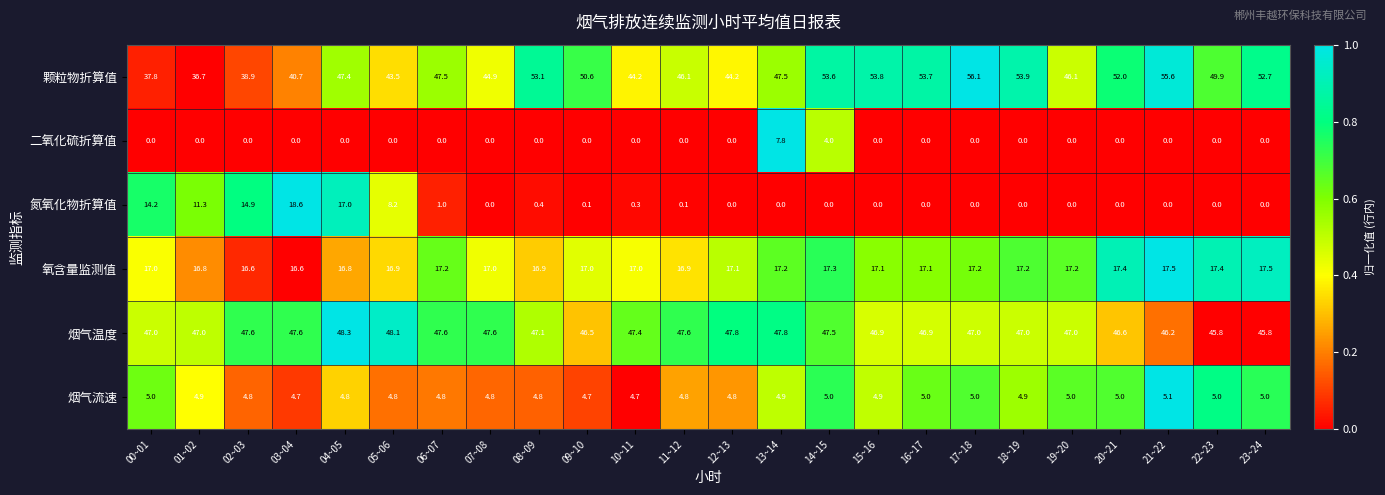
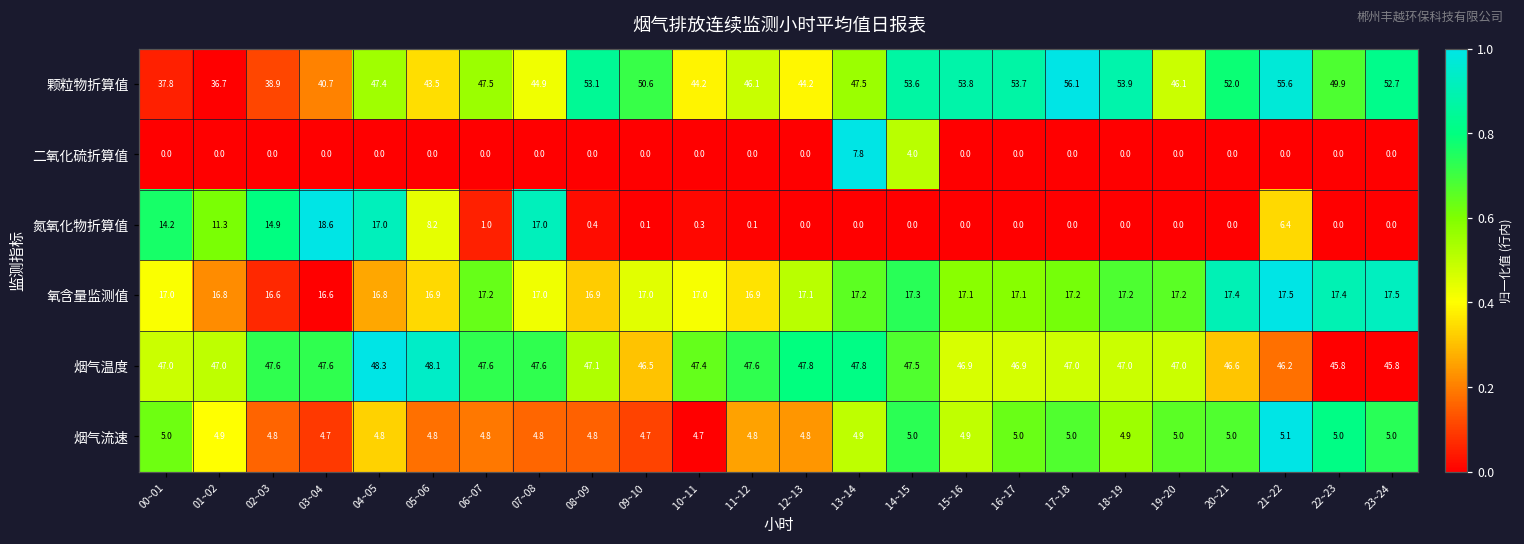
  {
    "颗粒物折算值": {
      "00~01": 37.8,
      "01~02": 36.7,
      "02~03": 38.9,
      "03~04": 40.7,
      "04~05": 47.4,
      "05~06": 43.5,
      "06~07": 47.5,
      "07~08": 44.9,
      "08~09": 53.1,
      "09~10": 50.6,
      "10~11": 44.2,
      "11~12": 46.1,
      "12~13": 44.2,
      "13~14": 47.5,
      "14~15": 53.6,
      "15~16": 53.8,
      "16~17": 53.7,
      "17~18": 56.1,
      "18~19": 53.9,
      "19~20": 46.1,
      "20~21": 52.0,
      "21~22": 55.6,
      "22~23": 49.9,
      "23~24": 52.7
    },
    "二氧化硫折算值": {
      "00~01": 0.0,
      "01~02": 0.0,
      "02~03": 0.0,
      "03~04": 0.0,
      "04~05": 0.0,
      "05~06": 0.0,
      "06~07": 0.0,
      "07~08": 0.0,
      "08~09": 0.0,
      "09~10": 0.0,
      "10~11": 0.0,
      "11~12": 0.0,
      "12~13": 0.0,
      "13~14": 7.8,
      "14~15": 4.0,
      "15~16": 0.0,
      "16~17": 0.0,
      "17~18": 0.0,
      "18~19": 0.0,
      "19~20": 0.0,
      "20~21": 0.0,
      "21~22": 0.0,
      "22~23": 0.0,
      "23~24": 0.0
    },
    "氮氧化物折算值": {
      "00~01": 14.2,
      "01~02": 11.3,
      "02~03": 14.9,
      "03~04": 18.6,
      "04~05": 17.0,
      "05~06": 8.2,
      "06~07": 1.0,
-     "07~08": 0.0,
+     "07~08": 17.0,
      "08~09": 0.4,
      "09~10": 0.1,
      "10~11": 0.3,
      "11~12": 0.1,
      "12~13": 0.0,
      "13~14": 0.0,
      "14~15": 0.0,
      "15~16": 0.0,
      "16~17": 0.0,
      "17~18": 0.0,
      "18~19": 0.0,
      "19~20": 0.0,
      "20~21": 0.0,
-     "21~22": 0.0,
+     "21~22": 6.4,
      "22~23": 0.0,
      "23~24": 0.0
    },
    "氧含量监测值": {
      "00~01": 17.0,
      "01~02": 16.8,
      "02~03": 16.6,
      "03~04": 16.6,
      "04~05": 16.8,
      "05~06": 16.9,
      "06~07": 17.2,
      "07~08": 17.0,
      "08~09": 16.9,
      "09~10": 17.0,
      "10~11": 17.0,
      "11~12": 16.9,
      "12~13": 17.1,
      "13~14": 17.2,
      "14~15": 17.3,
      "15~16": 17.1,
      "16~17": 17.1,
      "17~18": 17.2,
      "18~19": 17.2,
      "19~20": 17.2,
      "20~21": 17.4,
      "21~22": 17.5,
      "22~23": 17.4,
      "23~24": 17.5
    },
    "烟气温度": {
      "00~01": 47.0,
      "01~02": 47.0,
      "02~03": 47.6,
      "03~04": 47.6,
      "04~05": 48.3,
      "05~06": 48.1,
      "06~07": 47.6,
      "07~08": 47.6,
      "08~09": 47.1,
      "09~10": 46.5,
      "10~11": 47.4,
      "11~12": 47.6,
      "12~13": 47.8,
      "13~14": 47.8,
      "14~15": 47.5,
      "15~16": 46.9,
      "16~17": 46.9,
      "17~18": 47.0,
      "18~19": 47.0,
      "19~20": 47.0,
      "20~21": 46.6,
      "21~22": 46.2,
      "22~23": 45.8,
      "23~24": 45.8
    },
    "烟气流速": {
      "00~01": 5.0,
      "01~02": 4.9,
      "02~03": 4.8,
      "03~04": 4.7,
      "04~05": 4.8,
      "05~06": 4.8,
      "06~07": 4.8,
      "07~08": 4.8,
      "08~09": 4.8,
      "09~10": 4.7,
      "10~11": 4.7,
      "11~12": 4.8,
      "12~13": 4.8,
      "13~14": 4.9,
      "14~15": 5.0,
      "15~16": 4.9,
      "16~17": 5.0,
      "17~18": 5.0,
      "18~19": 4.9,
      "19~20": 5.0,
      "20~21": 5.0,
      "21~22": 5.1,
      "22~23": 5.0,
      "23~24": 5.0
    }
  }
